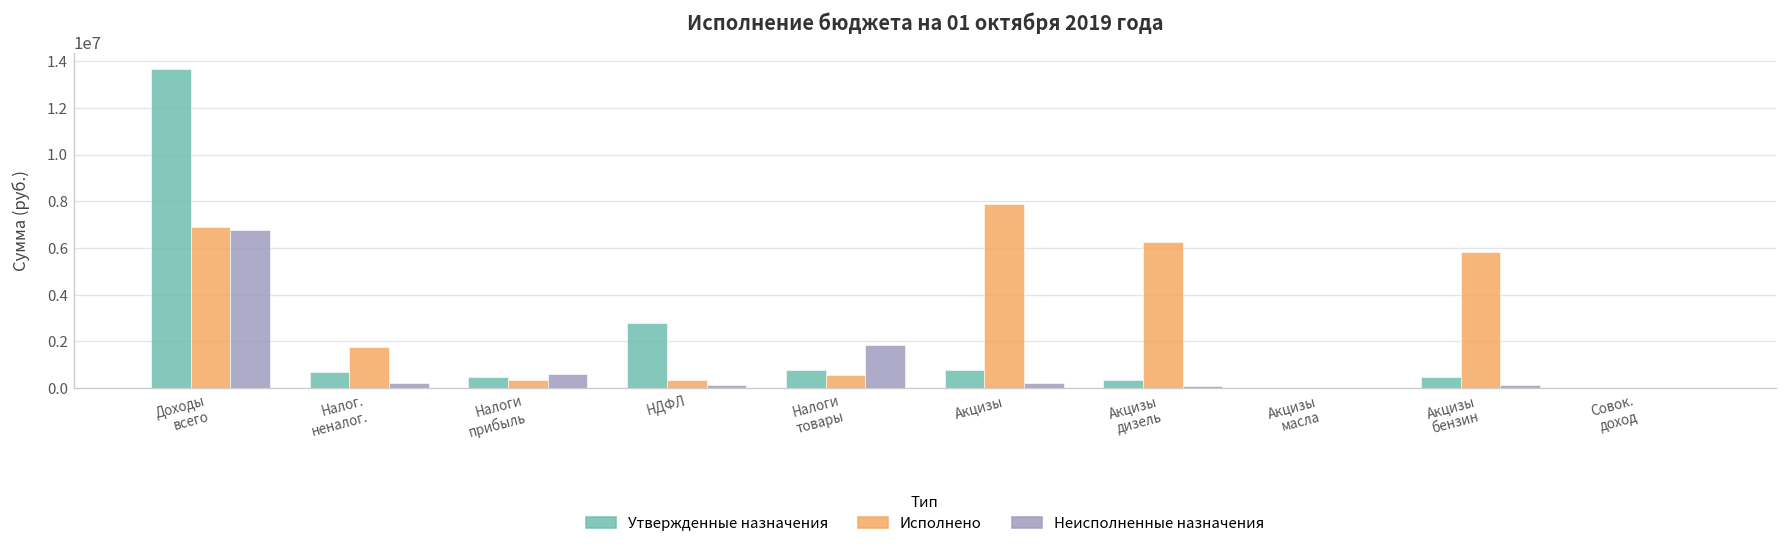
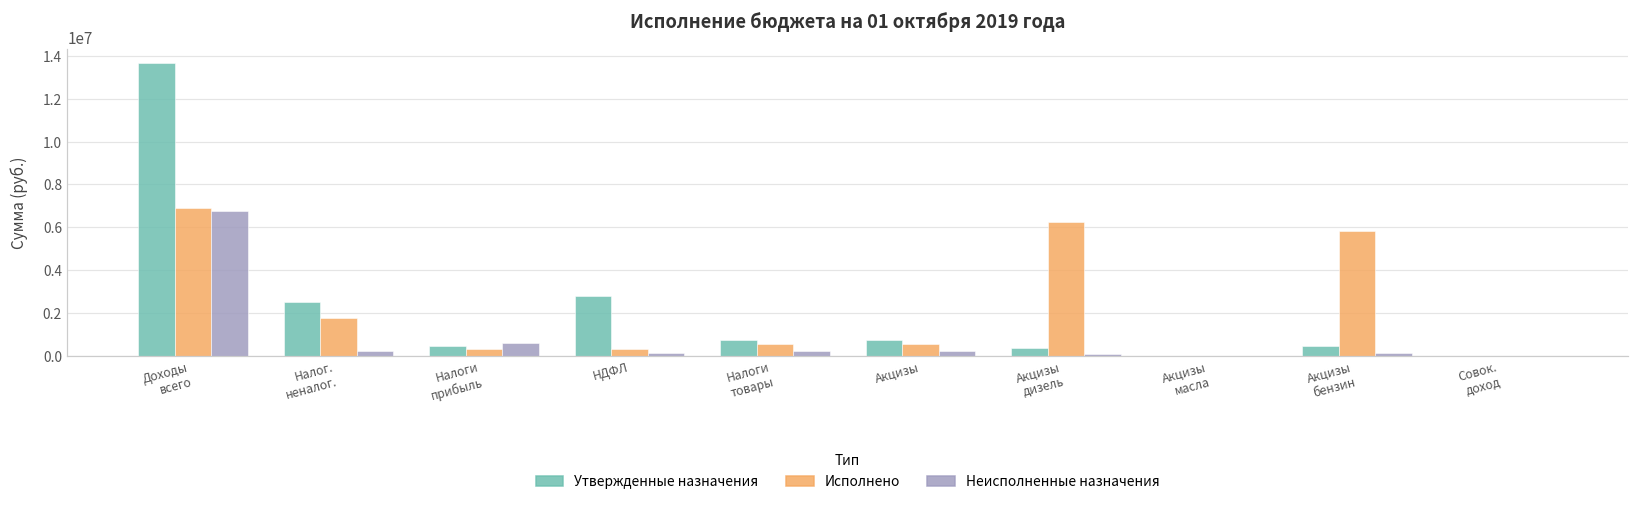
  {
    "Утвержденные назначения": {
      "Доходы всего": 13700000,
-     "Налог. неналог.": 700000,
+     "Налог. неналог.": 2500000,
      "Налоги прибыль": 500000,
      "НДФЛ": 2800000,
      "Налоги товары": 800000,
      "Акцизы": 800000,
      "Акцизы дизель": 300000,
      "Акцизы бензин": 500000
    },
    "Исполнено": {
      "Доходы всего": 6900000,
      "Налог. неналог.": 1800000,
      "Налоги прибыль": 300000,
      "НДФЛ": 300000,
      "Налоги товары": 600000,
-     "Акцизы": 7900000,
+     "Акцизы": 600000,
      "Акцизы дизель": 6200000,
      "Акцизы бензин": 5800000,
      "Совок. доход": 0
    },
    "Неисполненные назначения": {
      "Доходы всего": 6800000,
      "Налог. неналог.": 200000,
      "Налоги прибыль": 600000,
      "НДФЛ": 100000,
-     "Налоги товары": 1900000,
+     "Налоги товары": 200000,
      "Акцизы": 200000
    }
  }
